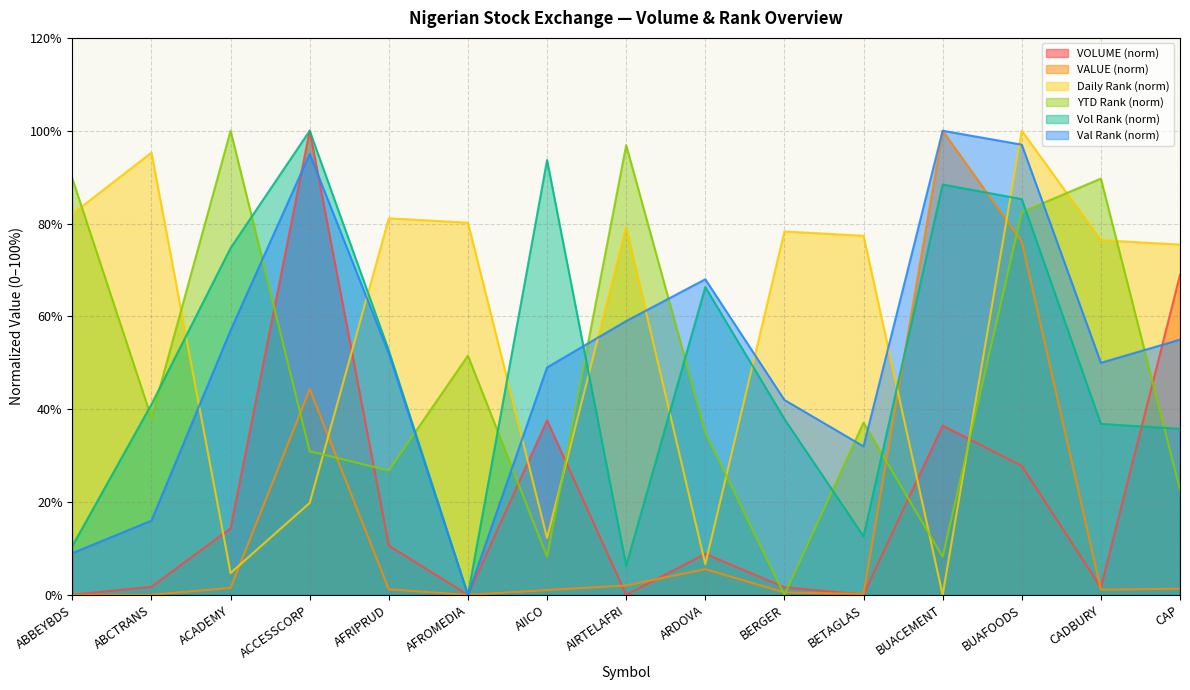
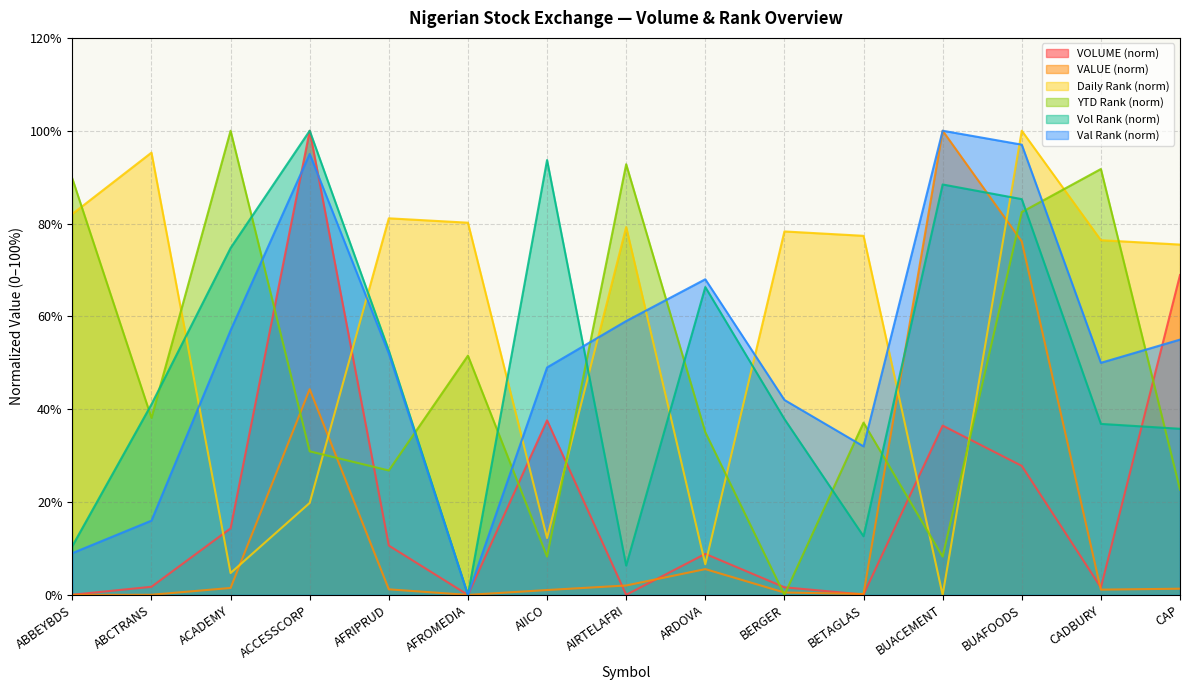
  {
    "VOLUME (norm)": {
      "ABCTRANS": "2%",
      "ACADEMY": "14%",
      "AFRIPRUD": "11%",
      "AIICO": "38%",
      "AIRTELAFRI": "0%",
      "ARDOVA": "9%",
      "BERGER": "2%",
      "BUACEMENT": "36%",
      "BUAFOODS": "28%",
      "CAP": "69%"
    },
    "YTD Rank (norm)": {
      "ABBEYBDS": "90%",
      "ABCTRANS": "38%",
      "ACADEMY": "100%",
      "ACCESSCORP": "31%",
      "AFRIPRUD": "27%",
      "AFROMEDIA": "52%",
      "AIICO": "8%",
-     "AIRTELAFRI": "97%",
+     "AIRTELAFRI": "93%",
      "ARDOVA": "35%",
      "BETAGLAS": "37%",
      "BUACEMENT": "8%",
      "BUAFOODS": "82%",
-     "CADBURY": "90%",
+     "CADBURY": "92%",
      "CAP": "23%"
    },
    "Vol Rank (norm)": {
      "ABBEYBDS": "11%",
      "ABCTRANS": "41%",
      "ACADEMY": "75%",
      "AFRIPRUD": "53%",
      "AIICO": "94%",
      "AIRTELAFRI": "6%",
      "ARDOVA": "66%",
      "BERGER": "38%",
      "BETAGLAS": "13%",
      "BUACEMENT": "88%",
      "BUAFOODS": "85%",
      "CADBURY": "37%",
      "CAP": "36%"
    },
    "Val Rank (norm)": {
      "ABBEYBDS": "9%",
      "ABCTRANS": "16%",
      "ACADEMY": "57%",
      "ACCESSCORP": "95%",
      "AFRIPRUD": "52%",
      "AIICO": "49%",
      "AIRTELAFRI": "59%",
      "ARDOVA": "68%",
      "BERGER": "42%",
      "BETAGLAS": "32%",
      "BUAFOODS": "97%",
      "CADBURY": "50%",
      "CAP": "55%"
    }
  }
